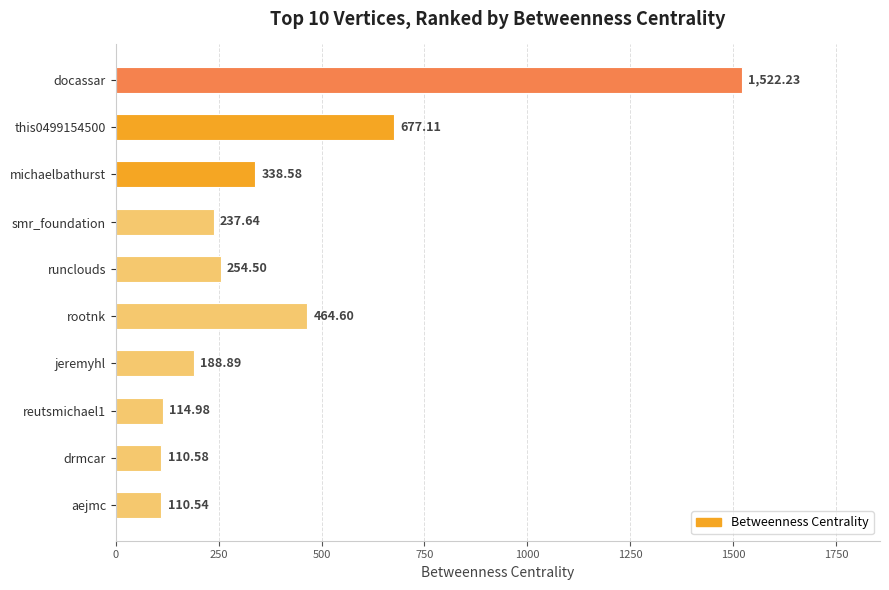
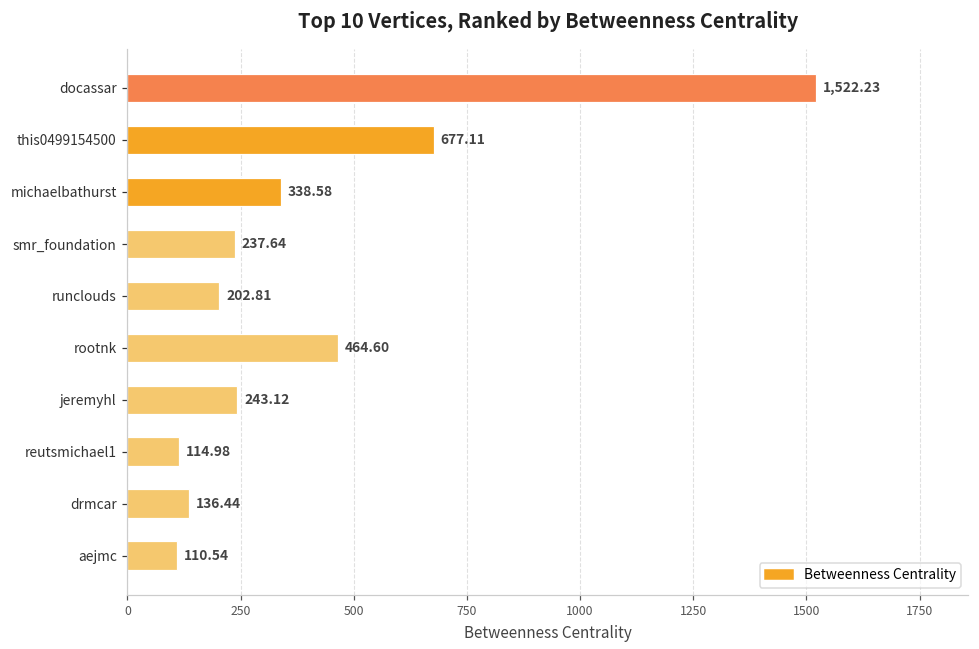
  {
    "docassar": "1,522.23",
    "this0499154500": "677.11",
    "michaelbathurst": "338.58",
    "smr_foundation": "237.64",
-   "runclouds": "254.50",
+   "runclouds": "202.81",
    "rootnk": "464.60",
-   "jeremyhl": "188.89",
+   "jeremyhl": "243.12",
    "reutsmichael1": "114.98",
-   "drmcar": "110.58",
+   "drmcar": "136.44",
    "aejmc": "110.54"
  }
